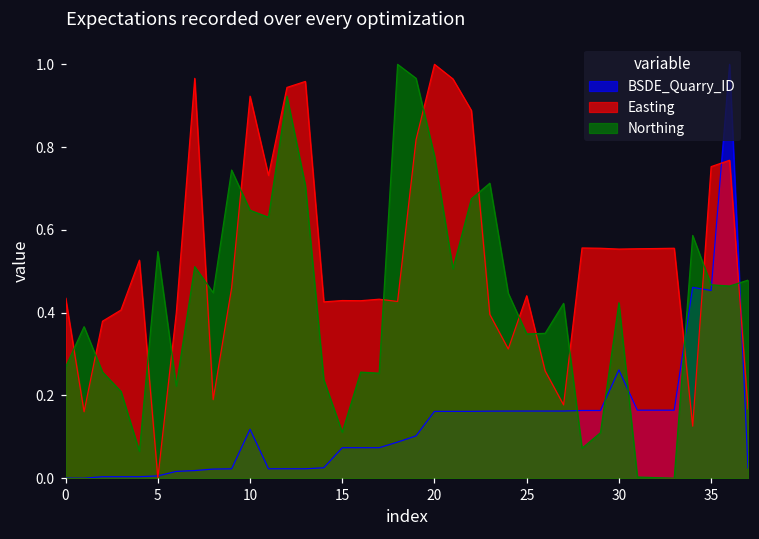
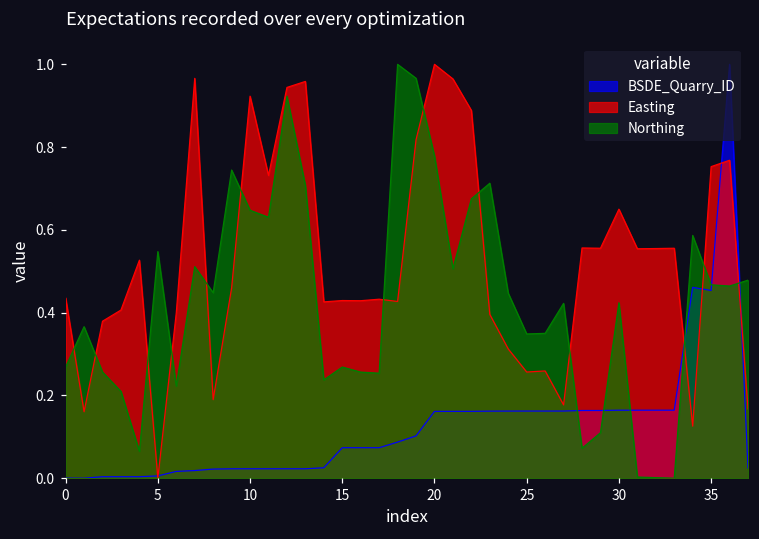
  {
    "BSDE_Quarry_ID": {
      "0": 0.00,
-     "10": 0.12,
+     "10": 0.02,
      "15": 0.07,
      "20": 0.16,
      "25": 0.16,
-     "30": 0.26,
+     "30": 0.16,
      "35": 0.45
    },
    "Easting": {
      "0": 0.44,
      "10": 0.92,
      "15": 0.43,
      "20": 1.00,
-     "25": 0.44,
-     "30": 0.55,
+     "25": 0.26,
+     "30": 0.65,
      "35": 0.75
    },
    "Northing": {
      "0": 0.27,
      "5": 0.55,
      "10": 0.65,
-     "15": 0.11,
+     "15": 0.27,
      "20": 0.78,
      "25": 0.35,
      "30": 0.42,
      "35": 0.47
    }
  }
